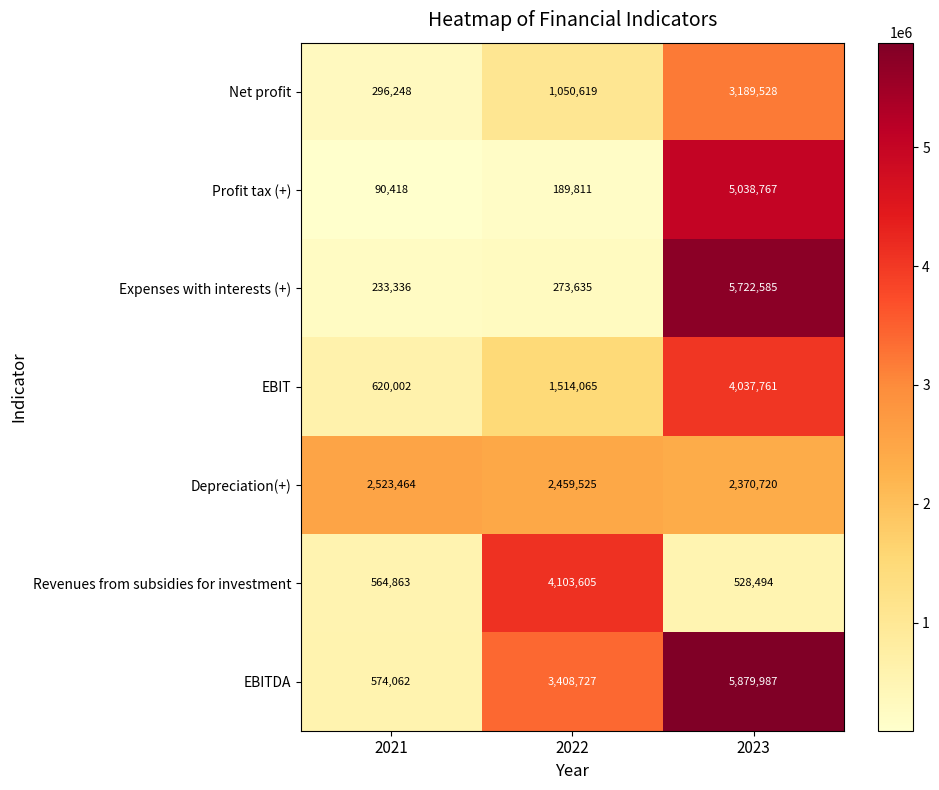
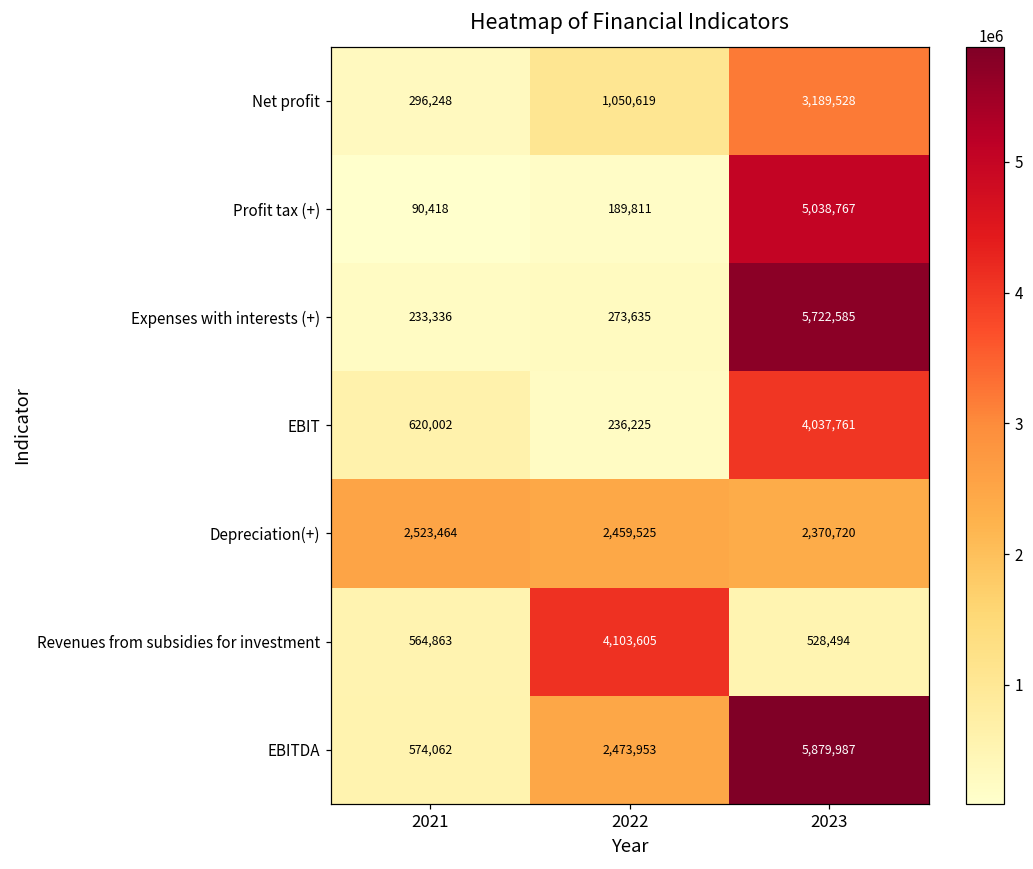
  {
    "Net profit": {
      "2021": "296,248",
      "2022": "1,050,619",
      "2023": "3,189,528"
    },
    "Profit tax (+)": {
      "2021": "90,418",
      "2022": "189,811",
      "2023": "5,038,767"
    },
    "Expenses with interests (+)": {
      "2021": "233,336",
      "2022": "273,635",
      "2023": "5,722,585"
    },
    "EBIT": {
      "2021": "620,002",
-     "2022": "1,514,065",
+     "2022": "236,225",
      "2023": "4,037,761"
    },
    "Depreciation(+)": {
      "2021": "2,523,464",
      "2022": "2,459,525",
      "2023": "2,370,720"
    },
    "Revenues from subsidies for investment": {
      "2021": "564,863",
      "2022": "4,103,605",
      "2023": "528,494"
    },
    "EBITDA": {
      "2021": "574,062",
-     "2022": "3,408,727",
+     "2022": "2,473,953",
      "2023": "5,879,987"
    }
  }
